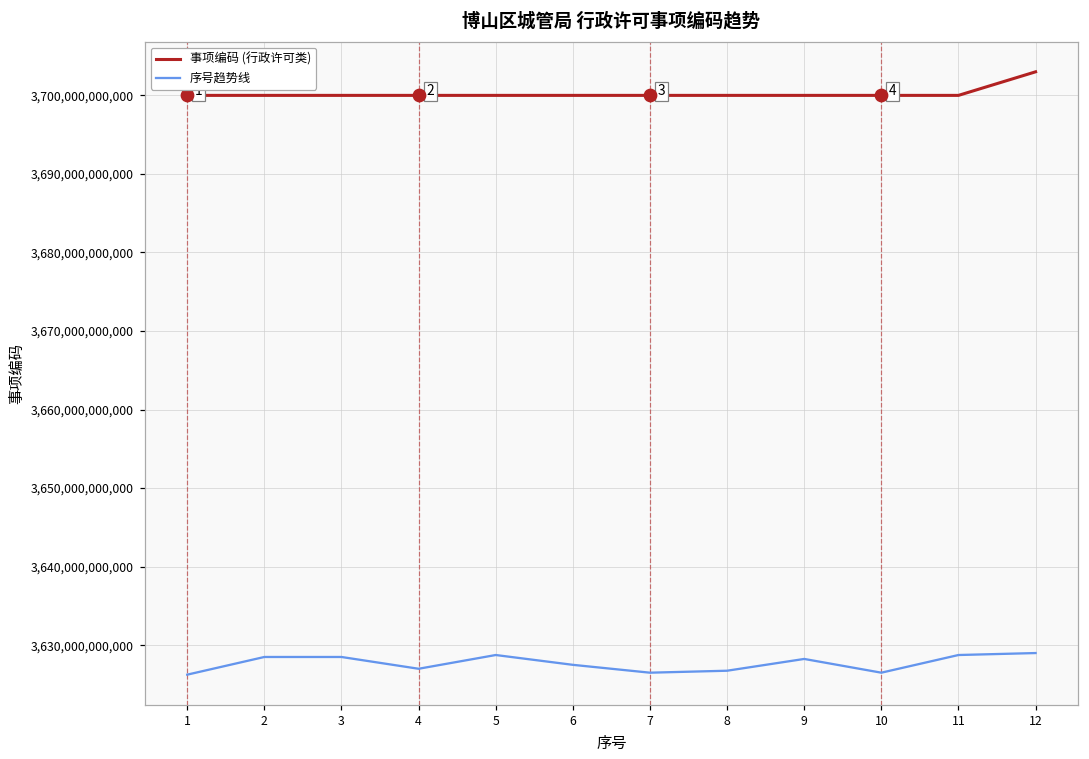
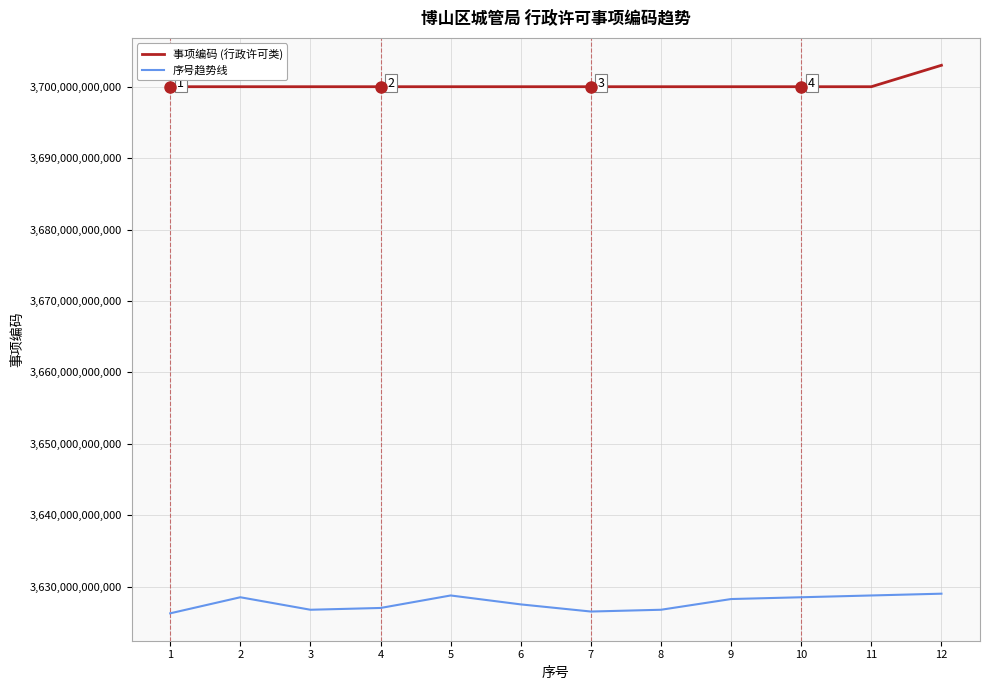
  {
    "序号趋势线": {
      "1": "3,626,000,000,000",
      "2": "3,629,000,000,000",
-     "3": "3,629,000,000,000",
+     "3": "3,627,000,000,000",
      "4": "3,627,000,000,000",
      "5": "3,629,000,000,000",
      "6": "3,628,000,000,000",
      "7": "3,627,000,000,000",
      "8": "3,627,000,000,000",
      "9": "3,628,000,000,000",
-     "10": "3,627,000,000,000",
+     "10": "3,629,000,000,000",
      "11": "3,629,000,000,000",
      "12": "3,629,000,000,000"
    }
  }
